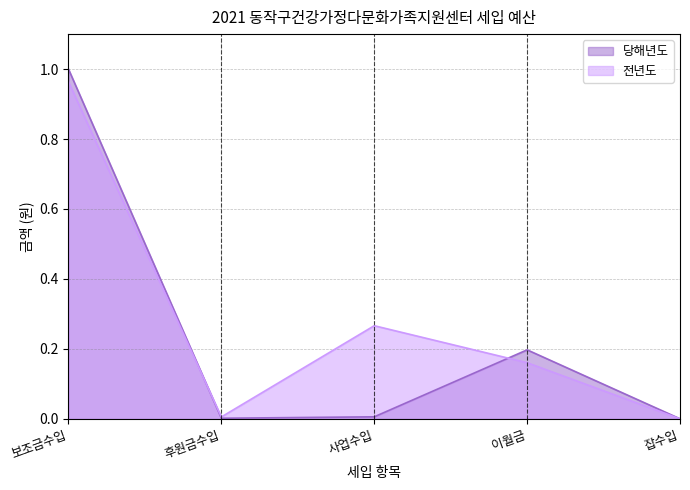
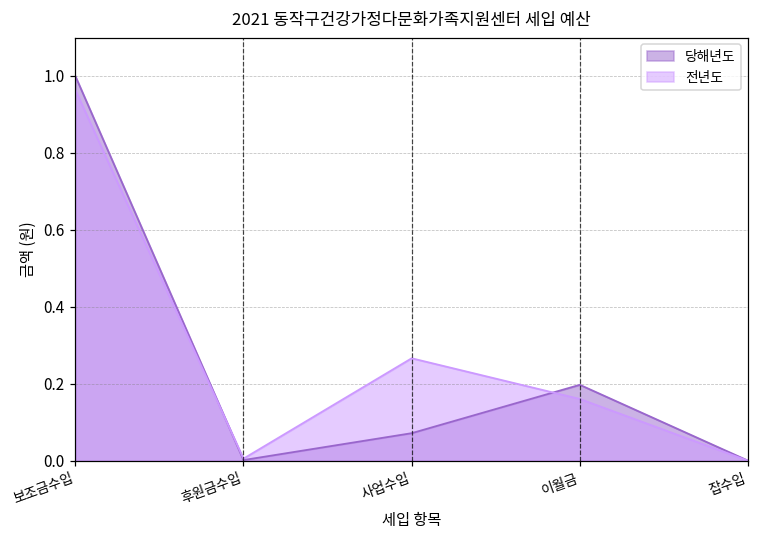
  {
    "당해년도": {
      "보조금수입": 1.00,
-     "사업수입": 0.01,
+     "사업수입": 0.07,
      "이월금": 0.20
    },
    "전년도": {
      "보조금수입": 0.96,
      "사업수입": 0.27,
      "이월금": 0.16
    }
  }
